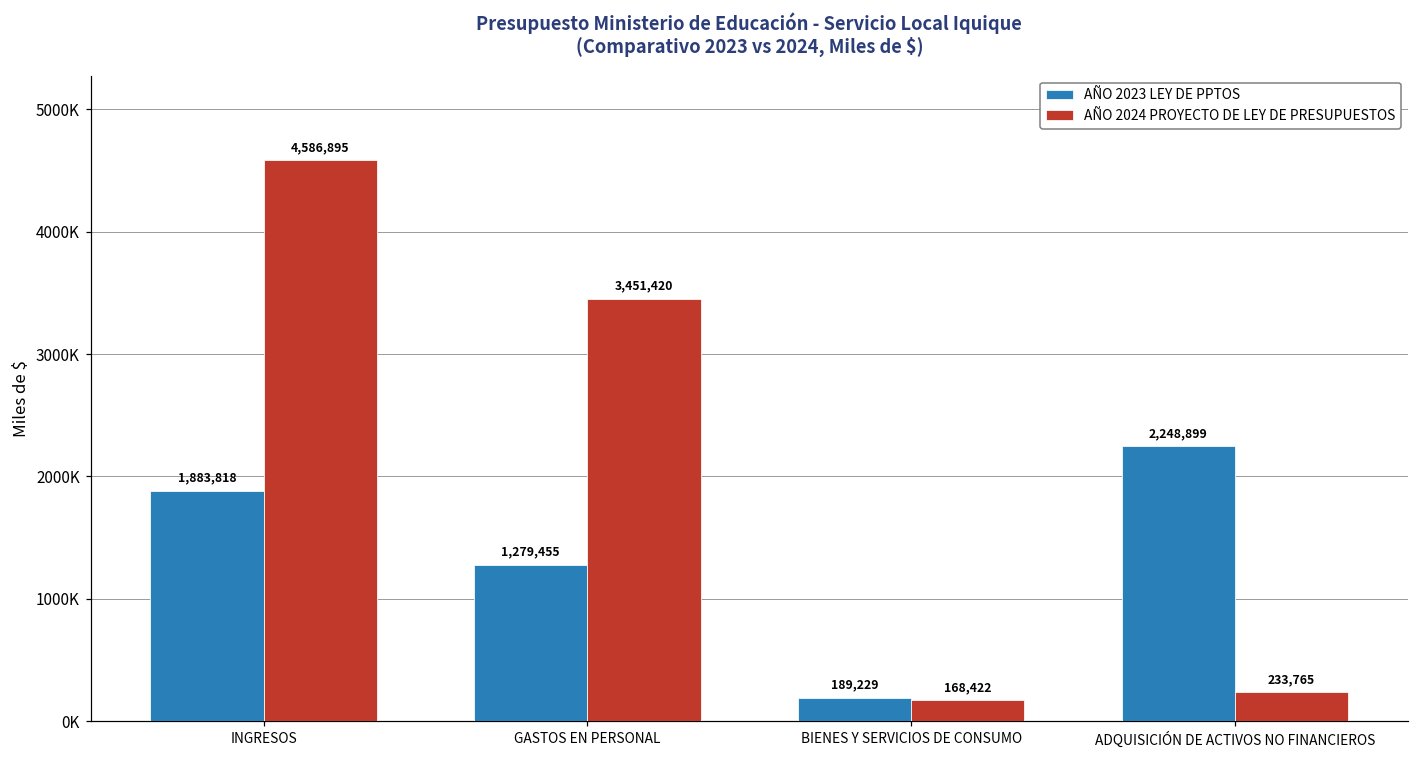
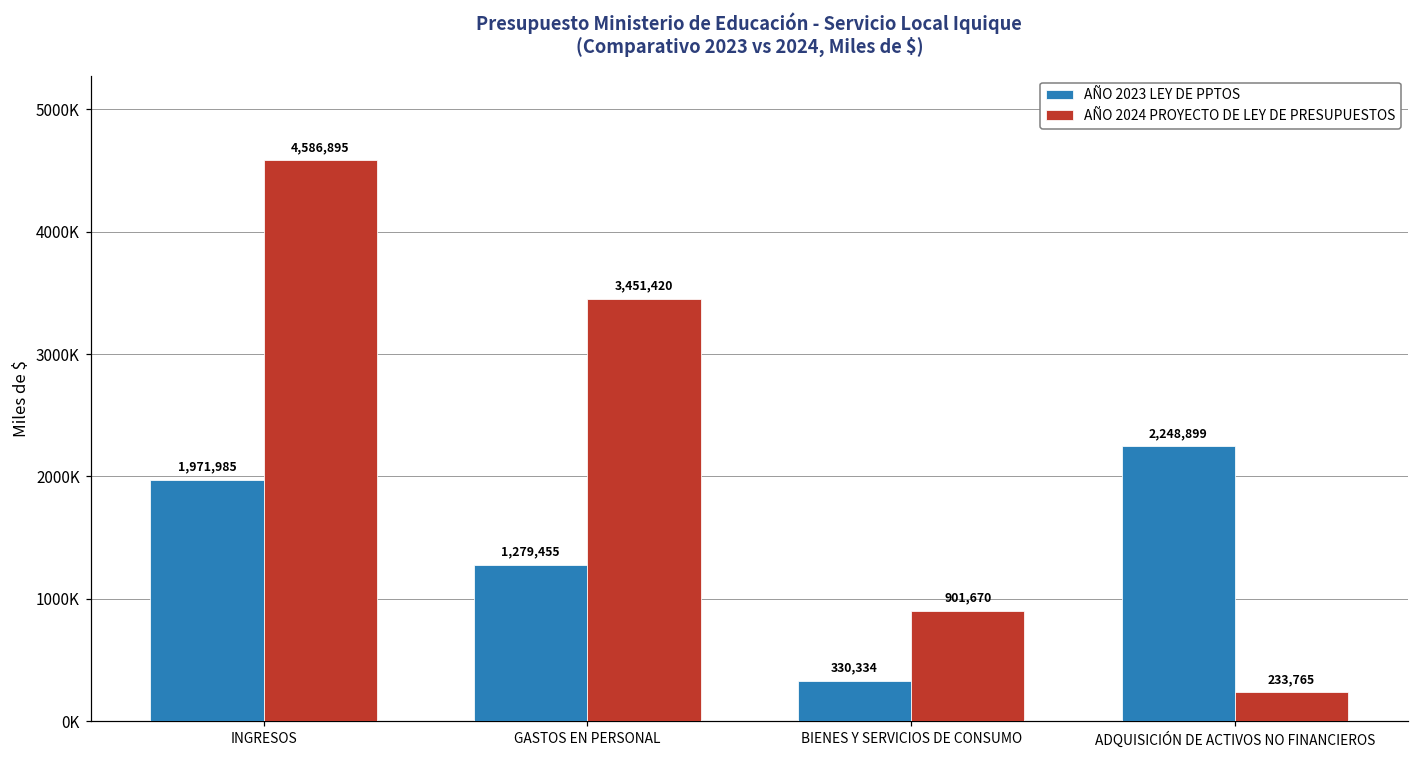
  {
    "AÑO 2023 LEY DE PPTOS": {
-     "INGRESOS": "1,883,818",
+     "INGRESOS": "1,971,985",
      "GASTOS EN PERSONAL": "1,279,455",
-     "BIENES Y SERVICIOS DE CONSUMO": "189,229",
+     "BIENES Y SERVICIOS DE CONSUMO": "330,334",
      "ADQUISICIÓN DE ACTIVOS NO FINANCIEROS": "2,248,899"
    },
    "AÑO 2024 PROYECTO DE LEY DE PRESUPUESTOS": {
      "INGRESOS": "4,586,895",
      "GASTOS EN PERSONAL": "3,451,420",
-     "BIENES Y SERVICIOS DE CONSUMO": "168,422",
+     "BIENES Y SERVICIOS DE CONSUMO": "901,670",
      "ADQUISICIÓN DE ACTIVOS NO FINANCIEROS": "233,765"
    }
  }
